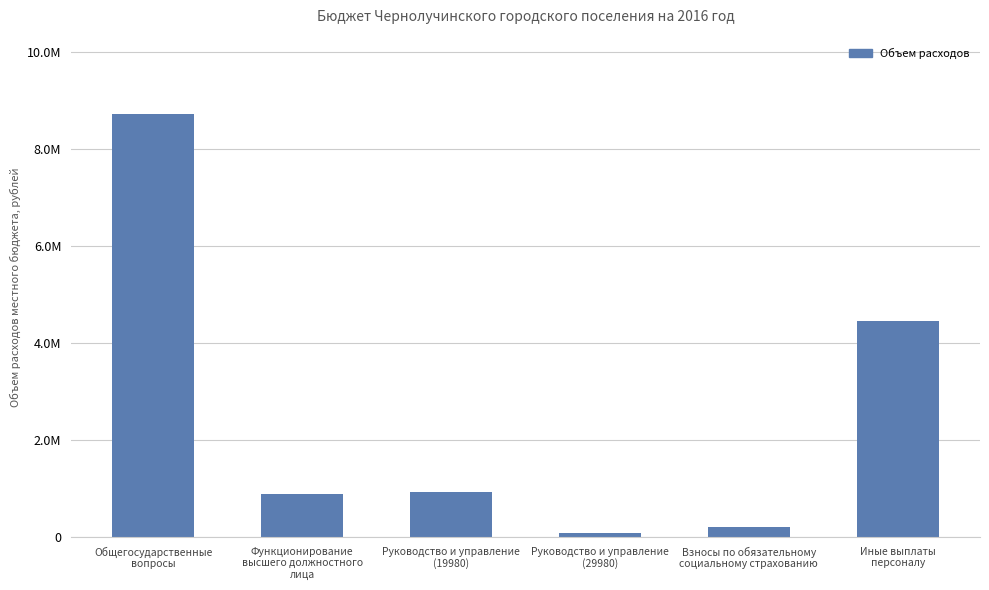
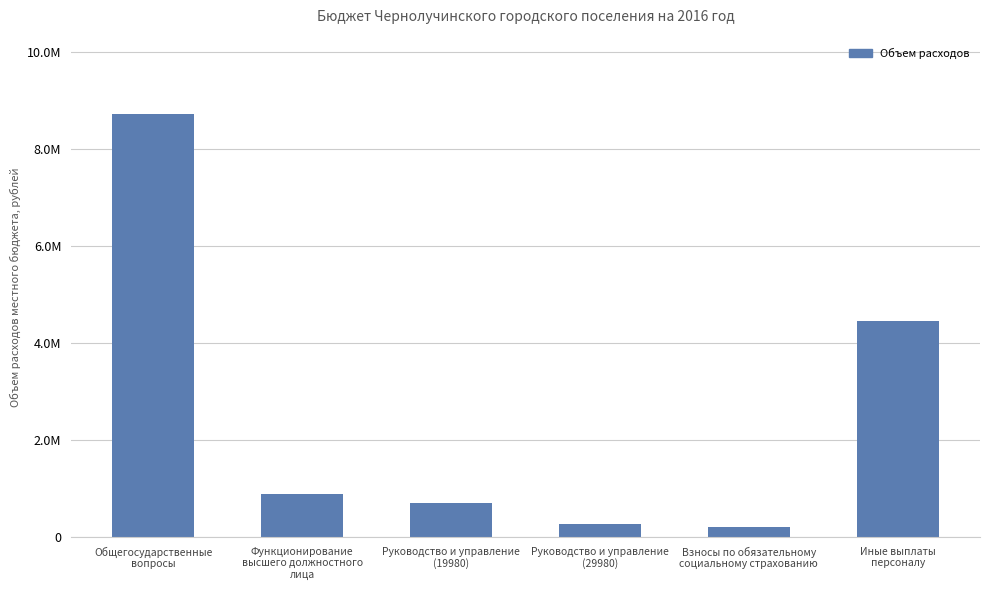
  {
    "Общегосударственные вопросы": 8700000,
    "Функционирование высшего должностного лица": 900000,
-   "Руководство и управление (19980)": 900000,
-   "Руководство и управление (29980)": 100000,
+   "Руководство и управление (19980)": 700000,
+   "Руководство и управление (29980)": 300000,
    "Взносы по обязательному социальному страхованию": 200000,
    "Иные выплаты персоналу": 4400000
  }
